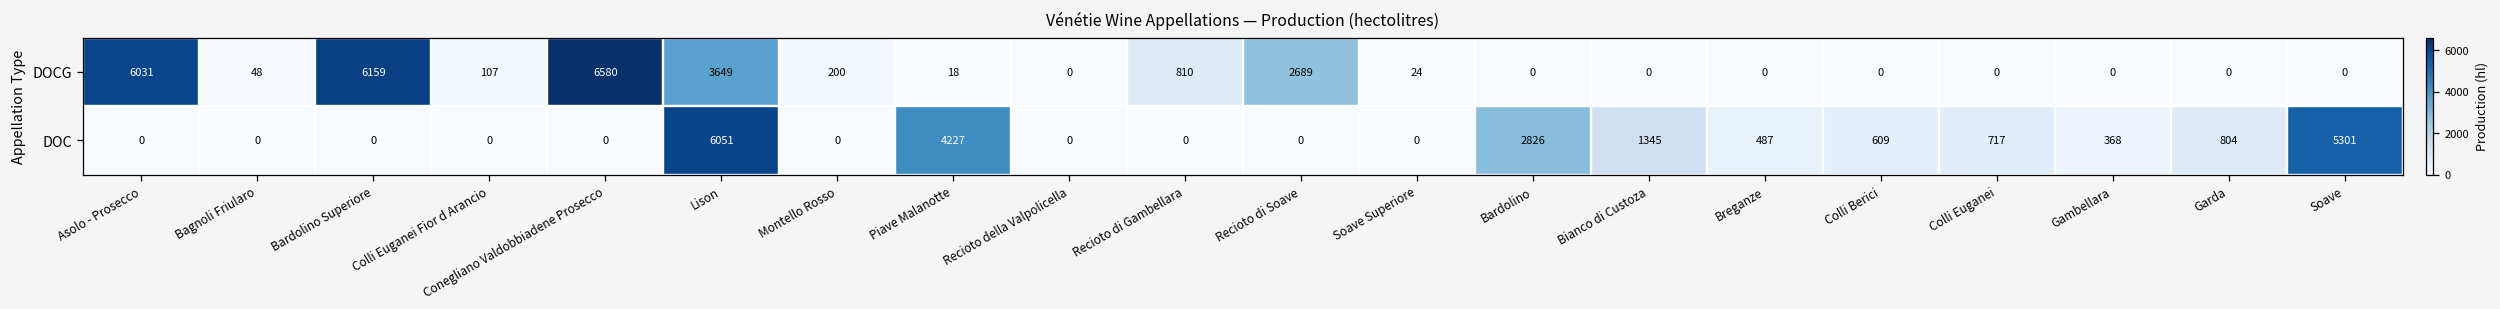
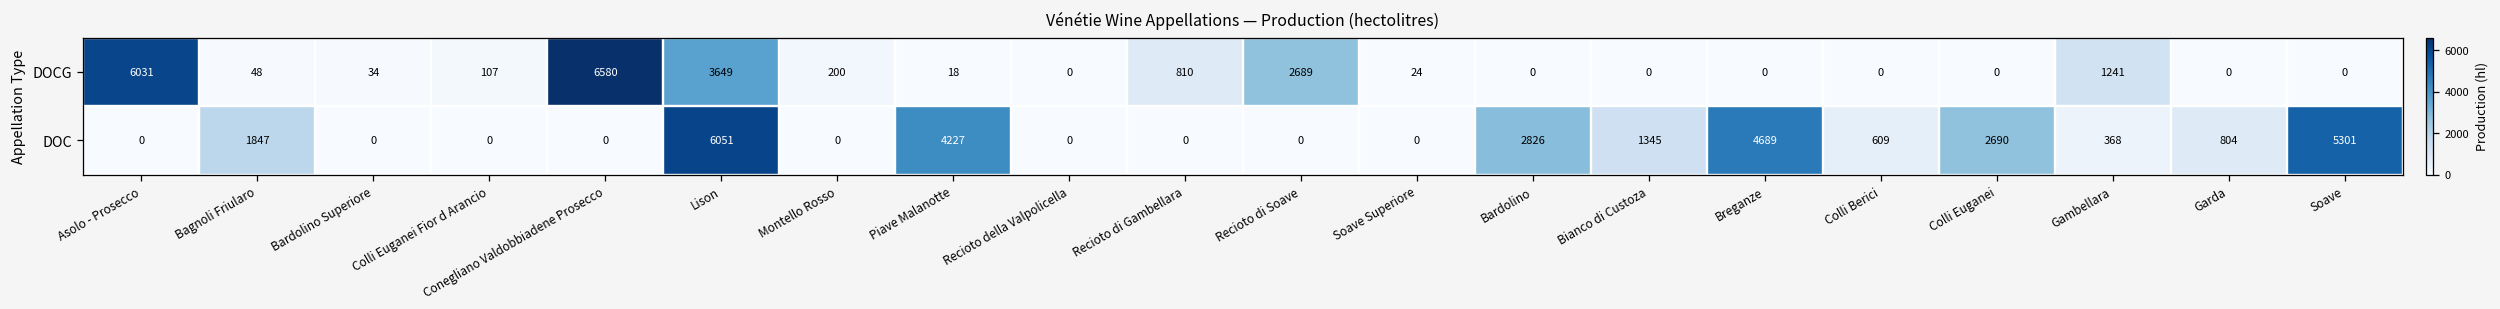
  {
    "DOCG": {
      "Asolo - Prosecco": 6031,
      "Bagnoli Friularo": 48,
-     "Bardolino Superiore": 6159,
+     "Bardolino Superiore": 34,
      "Colli Euganei Fior d Arancio": 107,
      "Conegliano Valdobbiadene Prosecco": 6580,
      "Lison": 3649,
      "Montello Rosso": 200,
      "Piave Malanotte": 18,
      "Recioto della Valpolicella": 0,
      "Recioto di Gambellara": 810,
      "Recioto di Soave": 2689,
      "Soave Superiore": 24,
      "Bardolino": 0,
      "Bianco di Custoza": 0,
      "Breganze": 0,
      "Colli Berici": 0,
      "Colli Euganei": 0,
-     "Gambellara": 0,
+     "Gambellara": 1241,
      "Garda": 0,
      "Soave": 0
    },
    "DOC": {
      "Asolo - Prosecco": 0,
-     "Bagnoli Friularo": 0,
+     "Bagnoli Friularo": 1847,
      "Bardolino Superiore": 0,
      "Colli Euganei Fior d Arancio": 0,
      "Conegliano Valdobbiadene Prosecco": 0,
      "Lison": 6051,
      "Montello Rosso": 0,
      "Piave Malanotte": 4227,
      "Recioto della Valpolicella": 0,
      "Recioto di Gambellara": 0,
      "Recioto di Soave": 0,
      "Soave Superiore": 0,
      "Bardolino": 2826,
      "Bianco di Custoza": 1345,
-     "Breganze": 487,
+     "Breganze": 4689,
      "Colli Berici": 609,
-     "Colli Euganei": 717,
+     "Colli Euganei": 2690,
      "Gambellara": 368,
      "Garda": 804,
      "Soave": 5301
    }
  }
